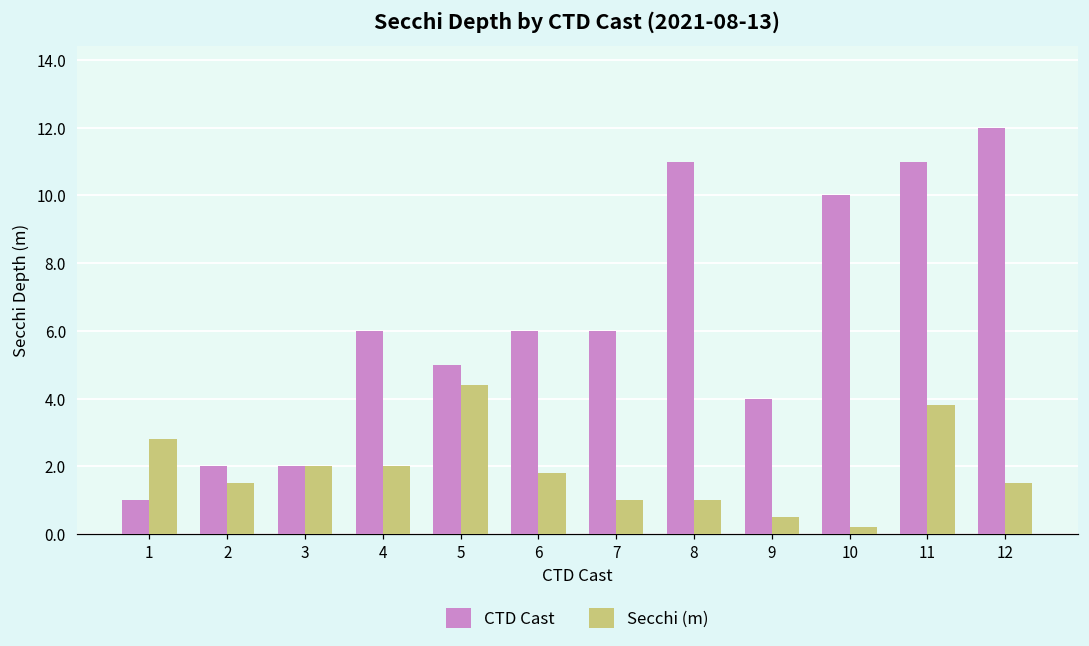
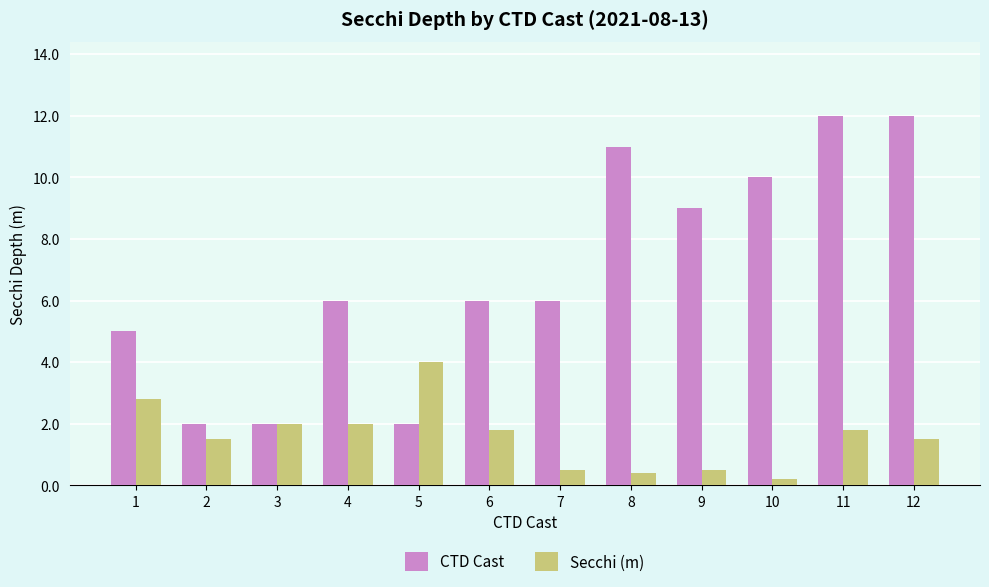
  {
    "CTD Cast": {
-     "1": 1,
+     "1": 5,
      "2": 2,
      "3": 2,
      "4": 6,
-     "5": 5,
+     "5": 2,
      "6": 6,
      "7": 6,
      "8": 11,
-     "9": 4,
+     "9": 9,
      "10": 10,
-     "11": 11,
+     "11": 12,
      "12": 12
    },
    "Secchi (m)": {
      "1": 2.8,
      "2": 1.5,
      "3": 2.0,
      "4": 2.0,
-     "5": 4.4,
+     "5": 4.0,
      "6": 1.8,
-     "7": 1.0,
-     "8": 1.0,
+     "7": 0.5,
+     "8": 0.4,
      "9": 0.5,
      "10": 0.2,
-     "11": 3.8,
+     "11": 1.8,
      "12": 1.5
    }
  }
